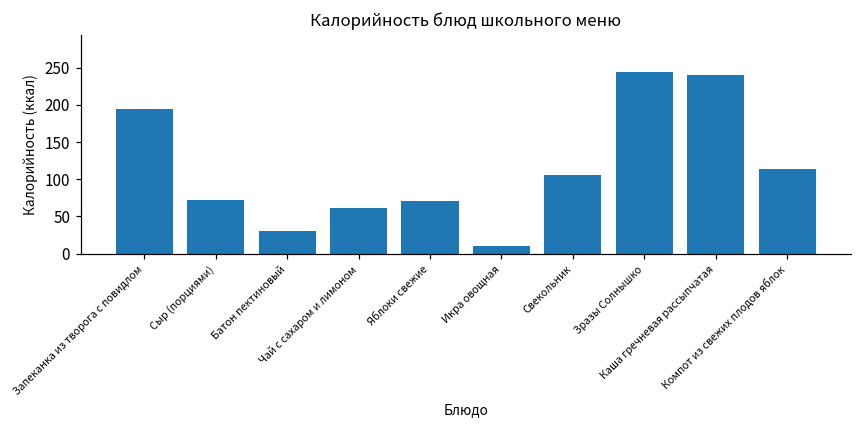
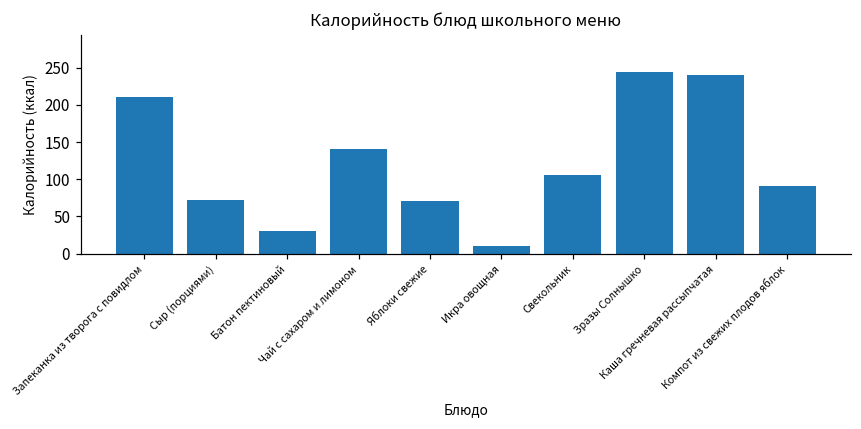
  {
-   "Запеканка из творога с повидлом": 190,
+   "Запеканка из творога с повидлом": 210,
    "Сыр (порциями)": 70,
    "Батон пектиновый": 30,
-   "Чай с сахаром и лимоном": 60,
+   "Чай с сахаром и лимоном": 140,
    "Яблоки свежие": 70,
    "Икра овощная": 10,
    "Свекольник": 110,
    "Зразы Солнышко": 240,
    "Каша гречневая рассыпчатая": 240,
-   "Компот из свежих плодов яблок": 110
+   "Компот из свежих плодов яблок": 90
  }
